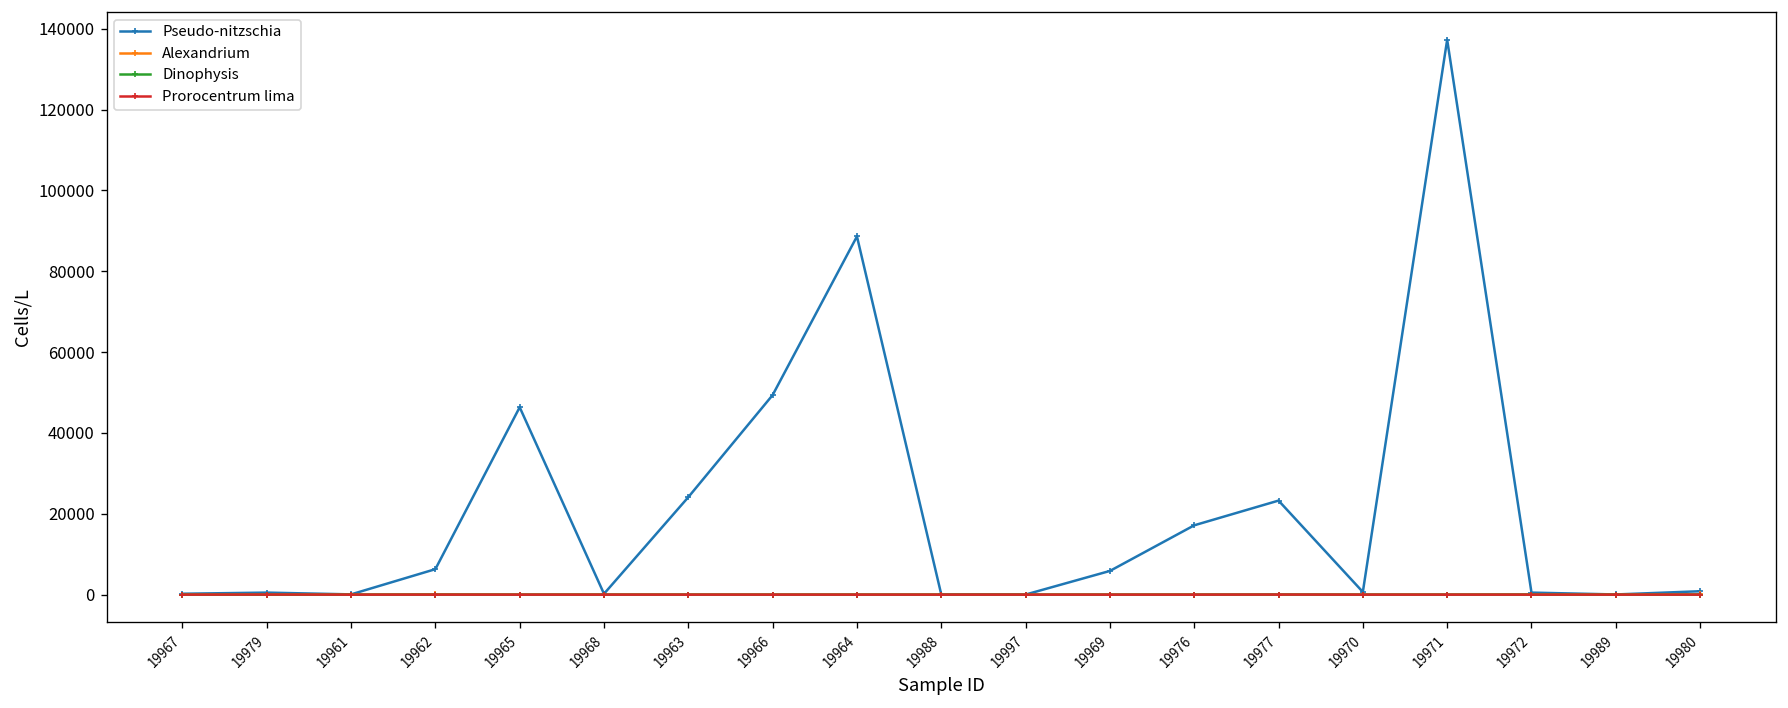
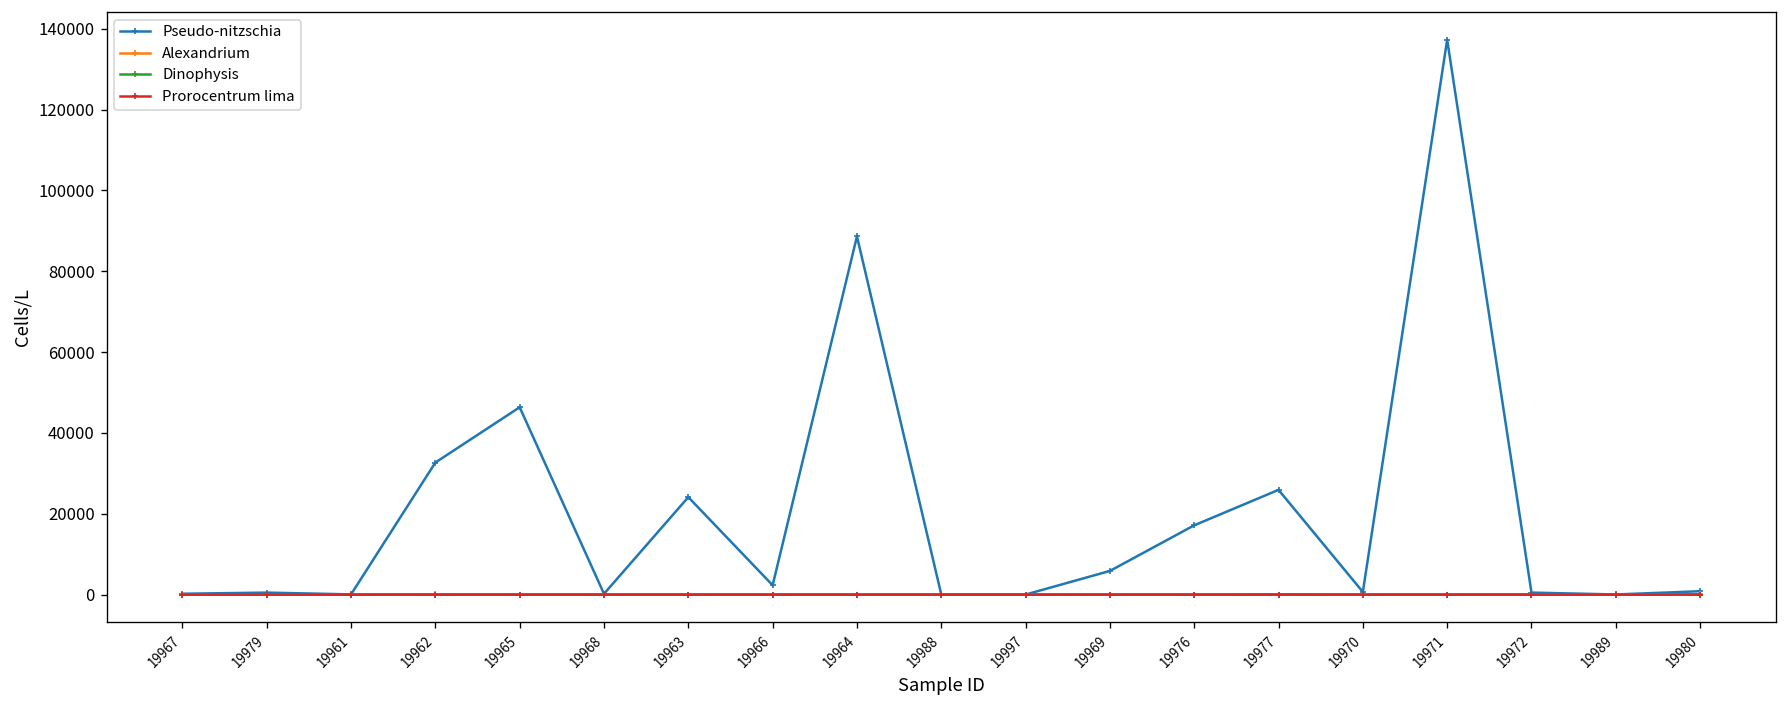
  {
    "Pseudo-nitzschia": {
-     "19962": 6000,
+     "19962": 33000,
      "19965": 46000,
      "19963": 24000,
-     "19966": 49000,
+     "19966": 2000,
      "19964": 89000,
      "19969": 6000,
      "19976": 17000,
-     "19977": 23000,
+     "19977": 26000,
      "19971": 137000,
      "19980": 1000
    }
  }
